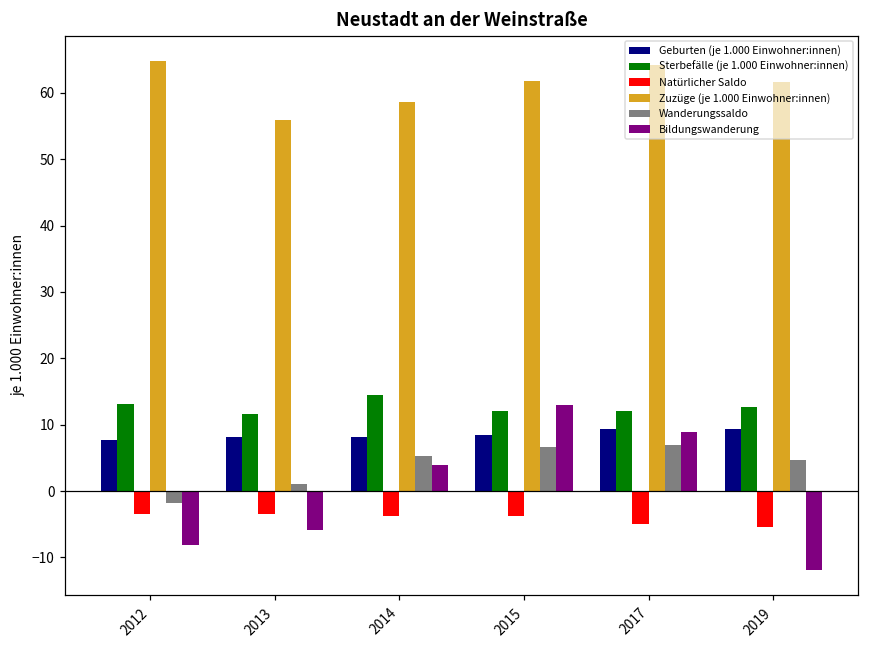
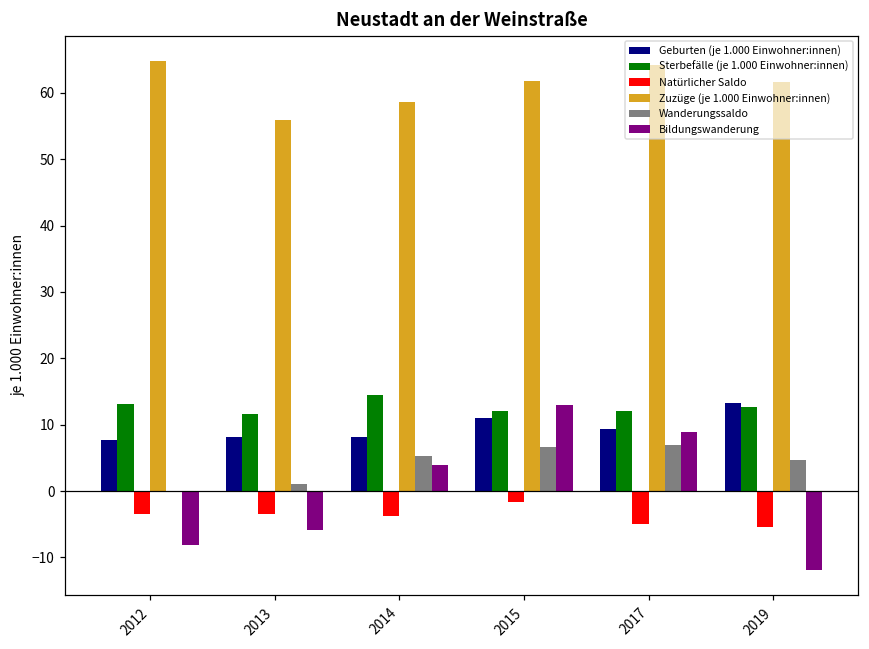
  {
    "Geburten (je 1.000 Einwohner:innen)": {
      "2012": 8,
      "2013": 8,
      "2014": 8,
-     "2015": 8,
+     "2015": 11,
      "2017": 9,
-     "2019": 9
+     "2019": 13
    },
    "Sterbefälle (je 1.000 Einwohner:innen)": {
      "2012": 13,
      "2013": 12,
      "2014": 15,
      "2015": 12,
      "2017": 12,
      "2019": 13
    },
    "Natürlicher Saldo": {
      "2012": -4,
      "2013": -4,
      "2014": -4,
-     "2015": -4,
+     "2015": -2,
      "2017": -5,
      "2019": -6
    },
    "Zuzüge (je 1.000 Einwohner:innen)": {
      "2012": 65,
      "2013": 56,
      "2014": 59,
      "2015": 62
    },
    "Wanderungssaldo": {
-     "2012": -2,
+     "2012": 0,
      "2013": 1,
      "2014": 5,
      "2015": 7,
      "2017": 7,
      "2019": 5
    },
    "Bildungswanderung": {
      "2012": -8,
      "2013": -6,
      "2014": 4,
      "2015": 13,
      "2017": 9,
      "2019": -12
    }
  }
